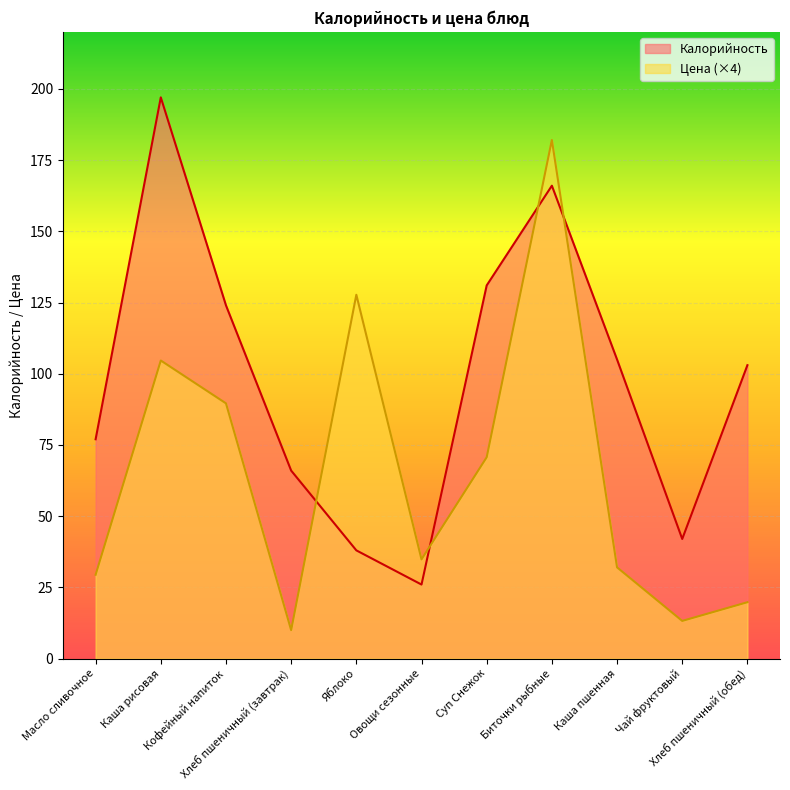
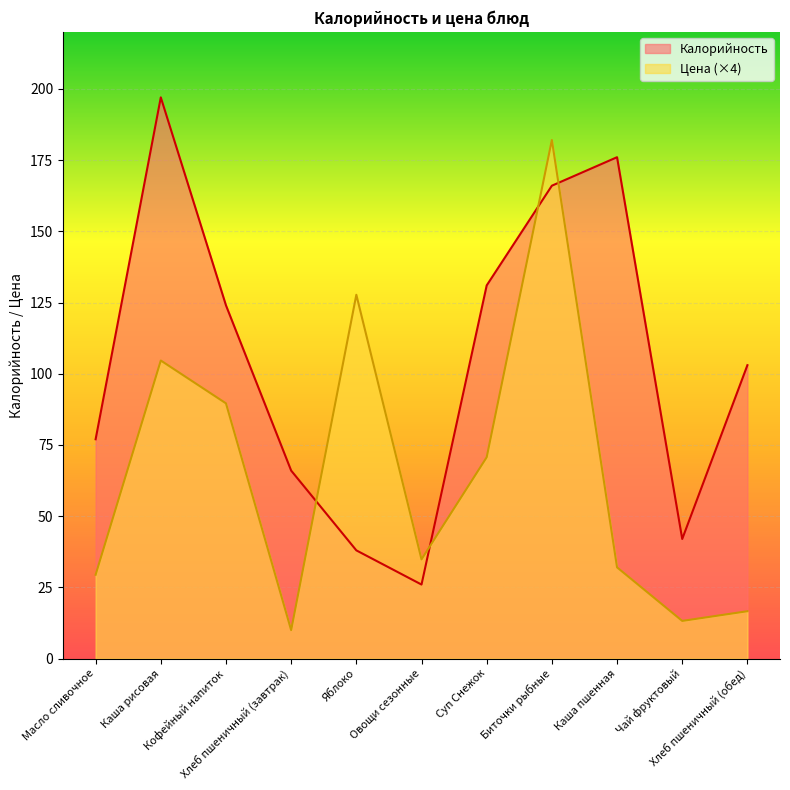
  {
    "Калорийность": {
      "Масло сливочное": 77,
      "Каша рисовая": 197,
      "Кофейный напиток": 124,
      "Хлеб пшеничный (завтрак)": 66,
      "Яблоко": 38,
      "Овощи сезонные": 26,
      "Суп Снежок": 131,
      "Биточки рыбные": 166,
-     "Каша пшенная": 105,
+     "Каша пшенная": 176,
      "Чай фруктовый": 42,
      "Хлеб пшеничный (обед)": 103
    },
    "Цена (×4)": {
      "Масло сливочное": 29,
      "Каша рисовая": 105,
      "Кофейный напиток": 90,
      "Хлеб пшеничный (завтрак)": 10,
      "Яблоко": 128,
      "Овощи сезонные": 35,
      "Суп Снежок": 71,
      "Биточки рыбные": 182,
      "Каша пшенная": 32,
      "Чай фруктовый": 13,
-     "Хлеб пшеничный (обед)": 20
+     "Хлеб пшеничный (обед)": 17
    }
  }
